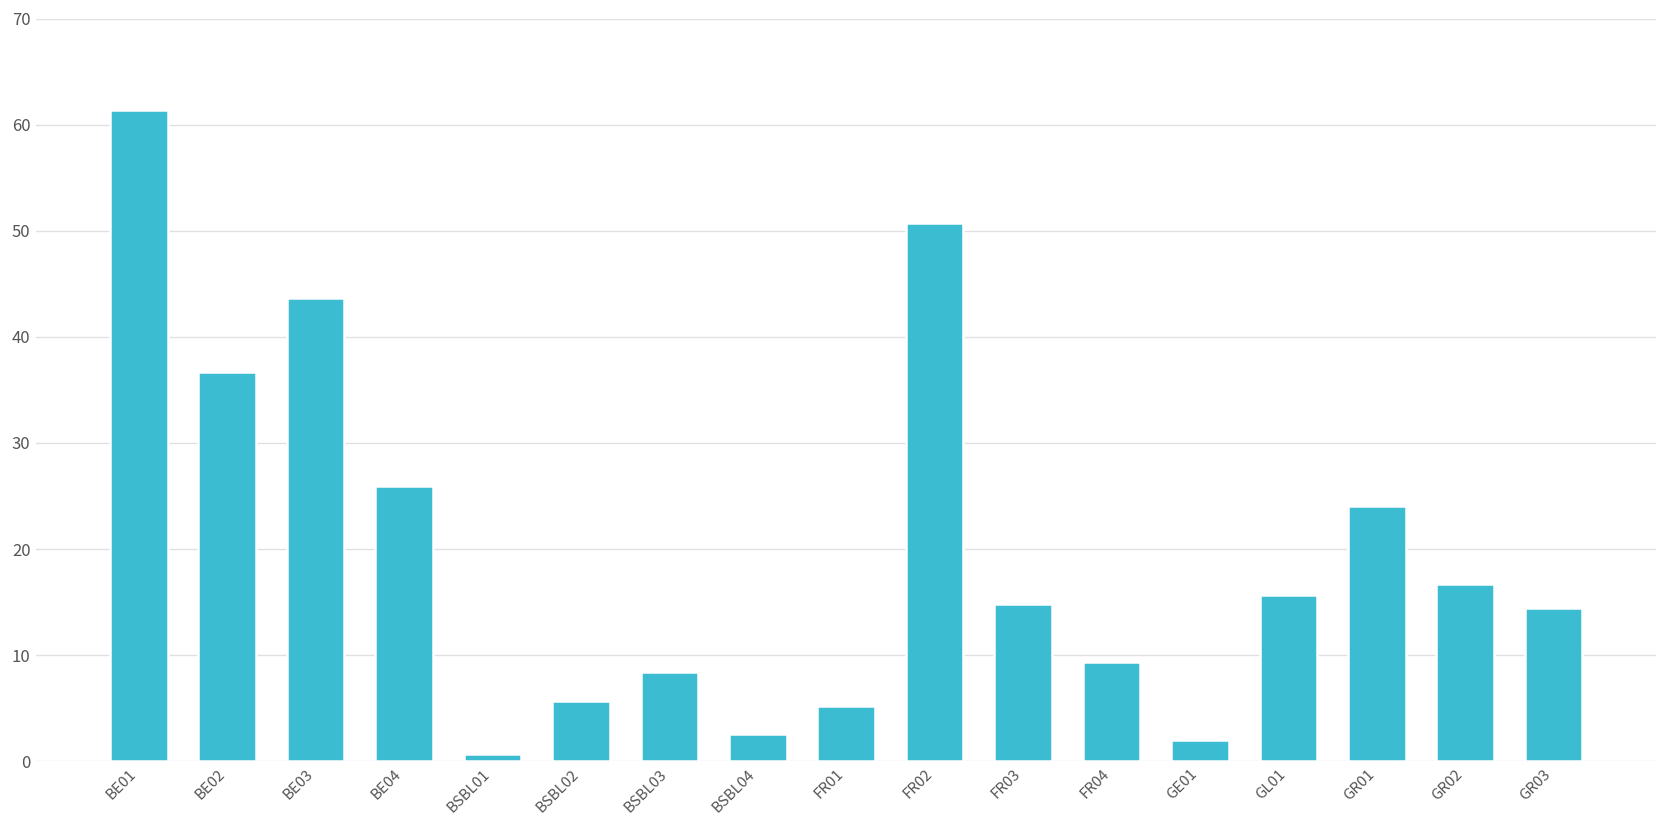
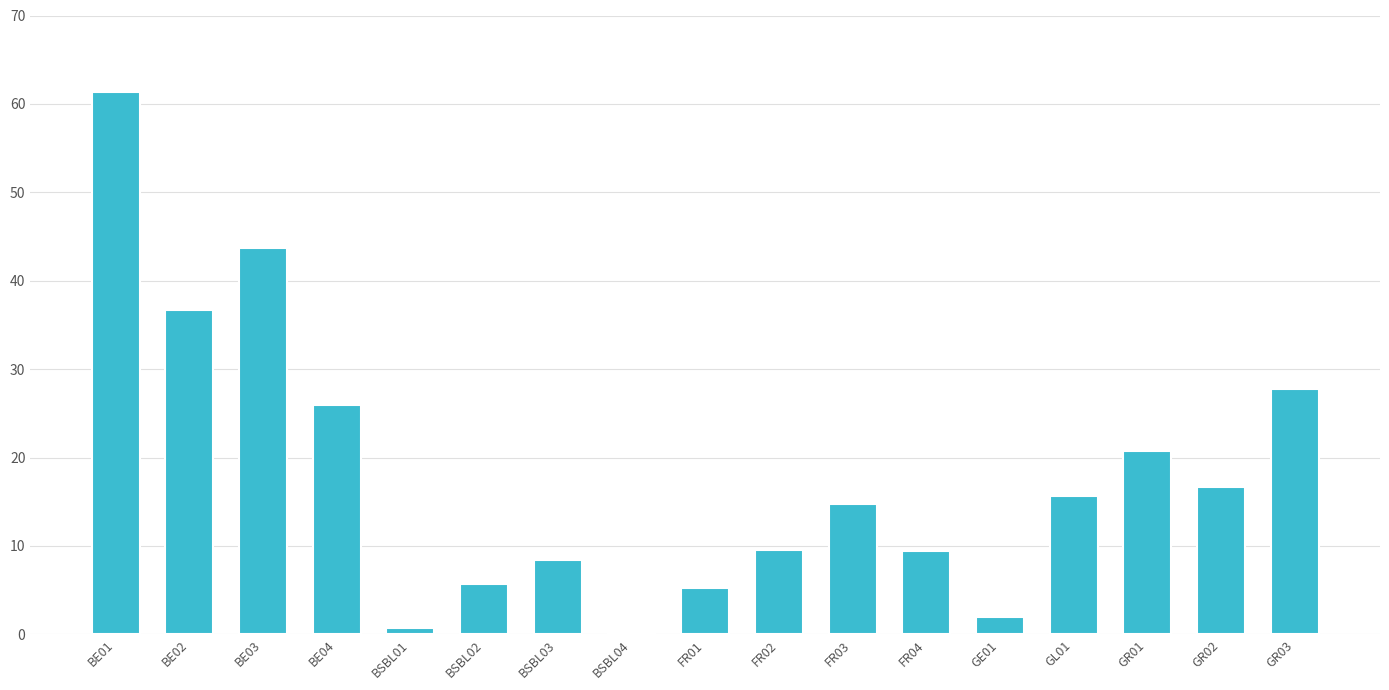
  {
    "BE01": 61,
    "BE02": 37,
    "BE03": 44,
    "BE04": 26,
    "BSBL01": 1,
    "BSBL02": 6,
    "BSBL03": 8,
-   "BSBL04": 3,
+   "BSBL04": 0,
    "FR01": 5,
-   "FR02": 51,
+   "FR02": 10,
    "FR03": 15,
    "FR04": 9,
    "GE01": 2,
    "GL01": 16,
-   "GR01": 24,
+   "GR01": 21,
    "GR02": 17,
-   "GR03": 14
+   "GR03": 28
  }
